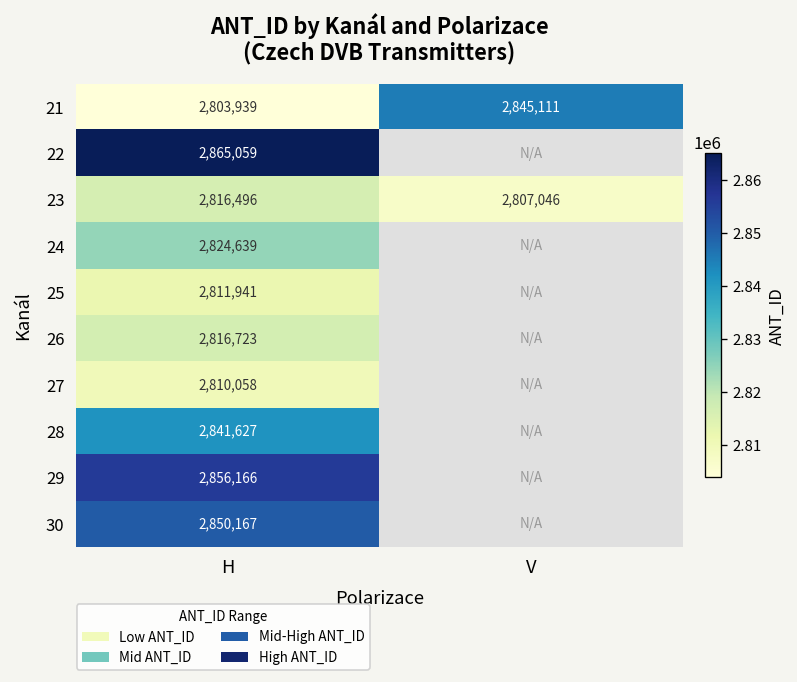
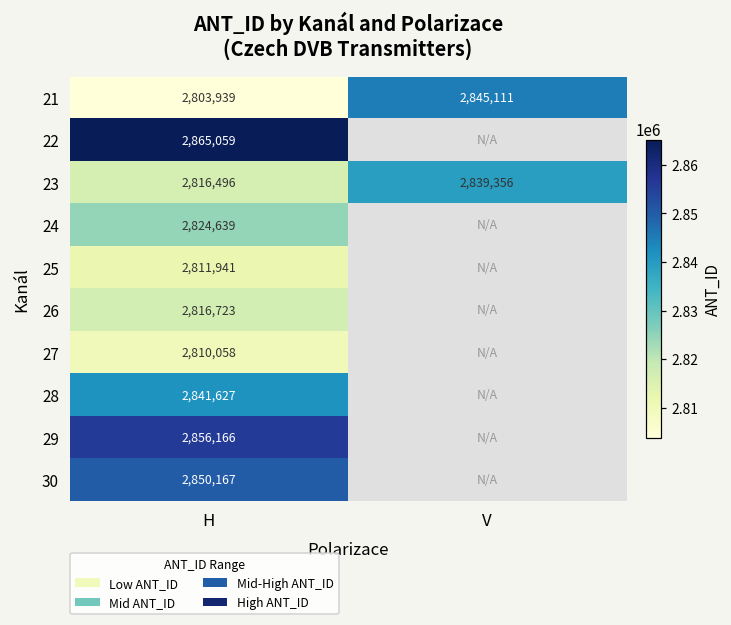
  {
    "21": {
      "H": "2,803,939",
      "V": "2,845,111"
    },
    "22": {
      "H": "2,865,059"
    },
    "23": {
      "H": "2,816,496",
-     "V": "2,807,046"
+     "V": "2,839,356"
    },
    "24": {
      "H": "2,824,639"
    },
    "25": {
      "H": "2,811,941"
    },
    "26": {
      "H": "2,816,723"
    },
    "27": {
      "H": "2,810,058"
    },
    "28": {
      "H": "2,841,627"
    },
    "29": {
      "H": "2,856,166"
    },
    "30": {
      "H": "2,850,167"
    }
  }
